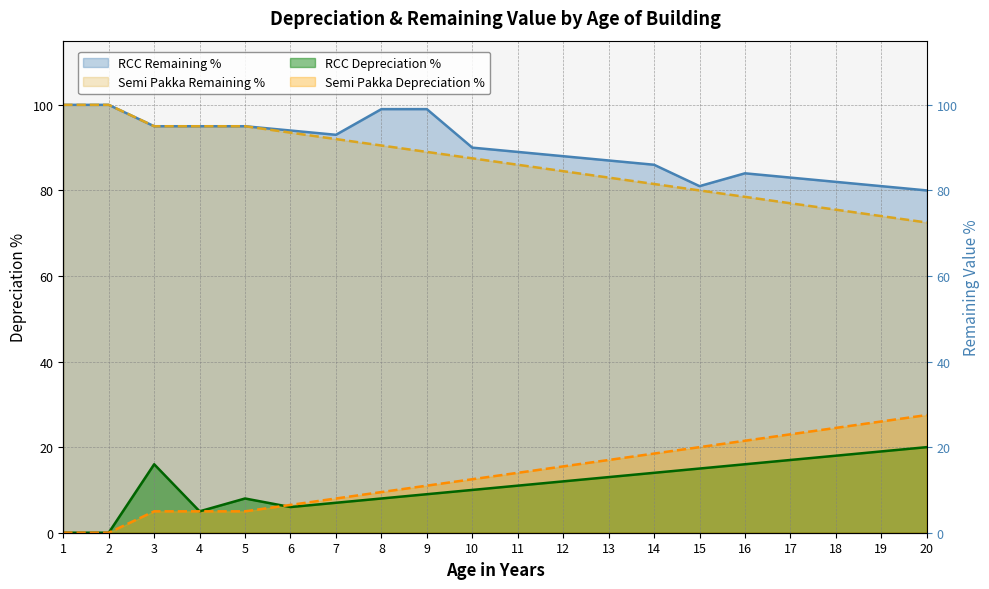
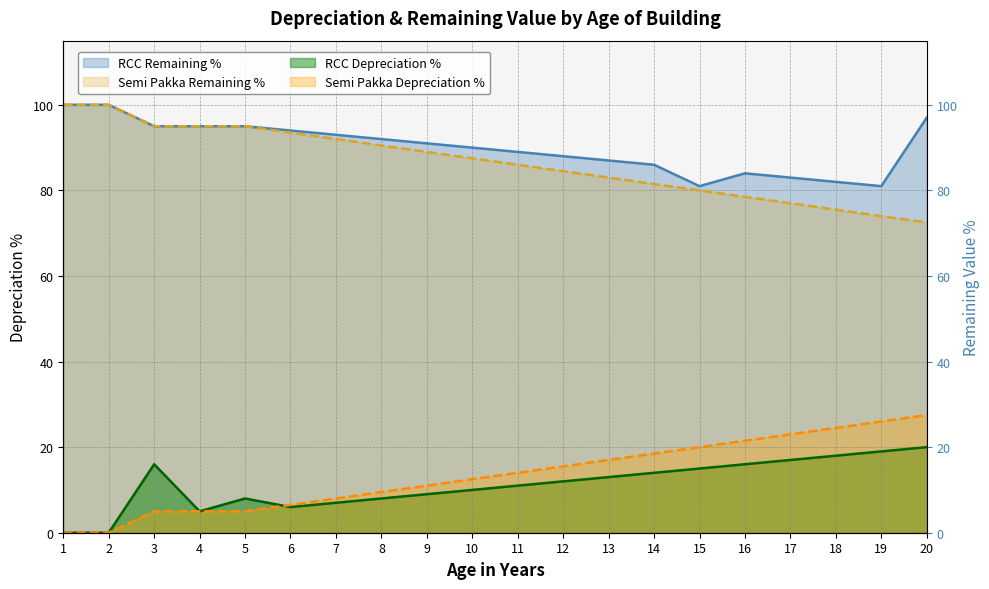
  {
    "RCC Remaining %": {
      "7": 93,
-     "8": 99,
-     "9": 99,
+     "8": 92,
+     "9": 91,
      "10": 90,
      "11": 89,
      "12": 88,
      "13": 87,
      "14": 86,
      "15": 81,
      "16": 84,
      "17": 83,
      "18": 82,
      "19": 81,
-     "20": 80
+     "20": 97
    },
    "RCC Depreciation %": {
      "3": 16,
      "5": 8,
      "7": 7,
      "8": 8,
      "9": 9,
      "10": 10,
      "11": 11,
      "12": 12,
      "13": 13,
      "14": 14,
      "15": 15,
      "16": 16,
      "17": 17,
      "18": 18,
      "19": 19,
      "20": 20
    }
  }
